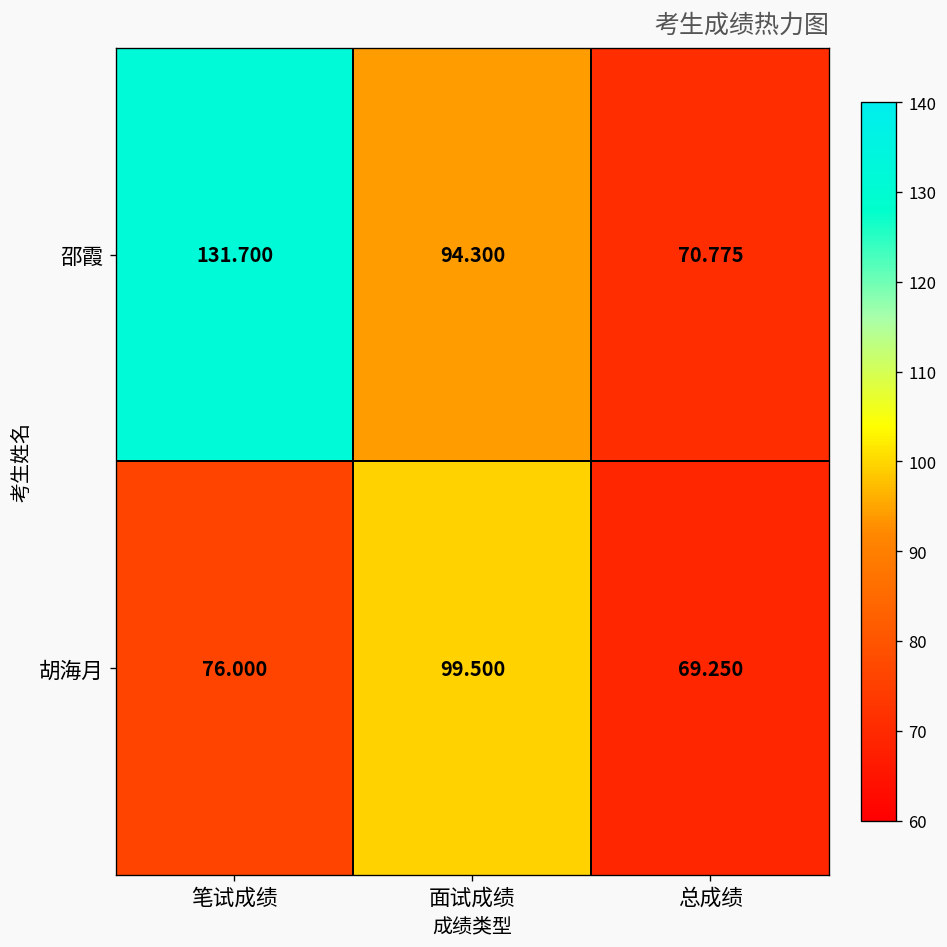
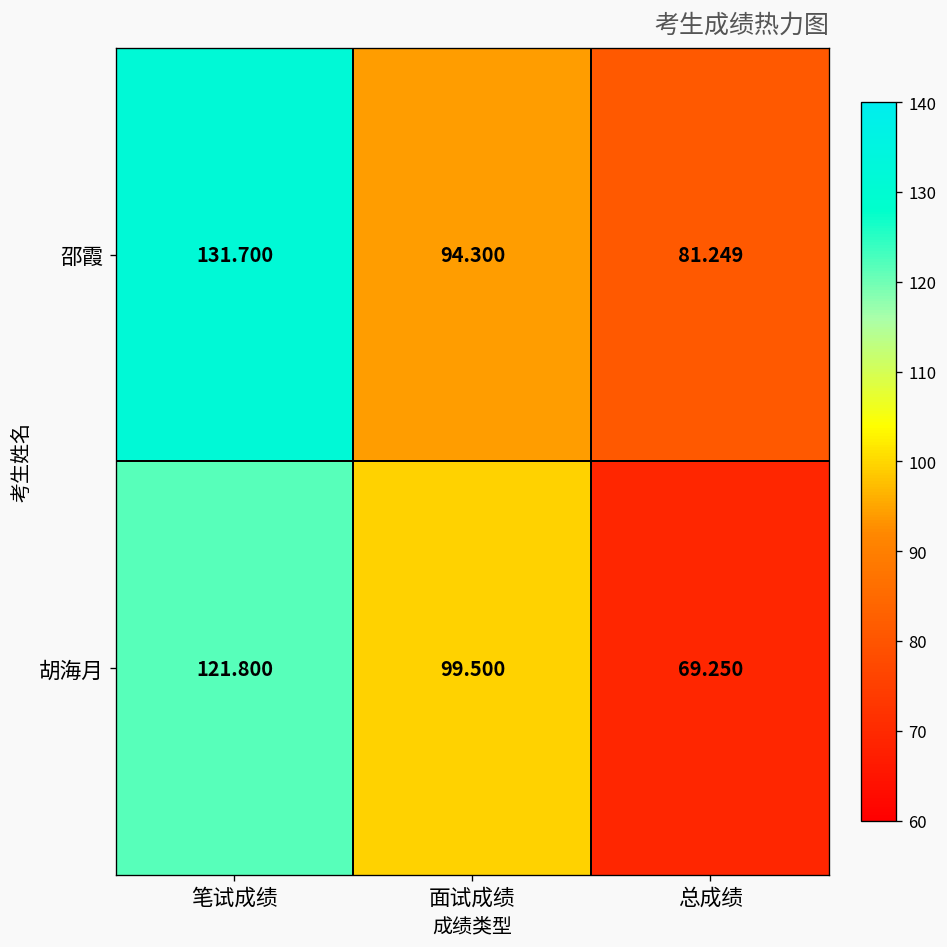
  {
    "邵霞": {
      "笔试成绩": 131.700,
      "面试成绩": 94.300,
-     "总成绩": 70.775
+     "总成绩": 81.249
    },
    "胡海月": {
-     "笔试成绩": 76.000,
+     "笔试成绩": 121.800,
      "面试成绩": 99.500,
      "总成绩": 69.250
    }
  }
